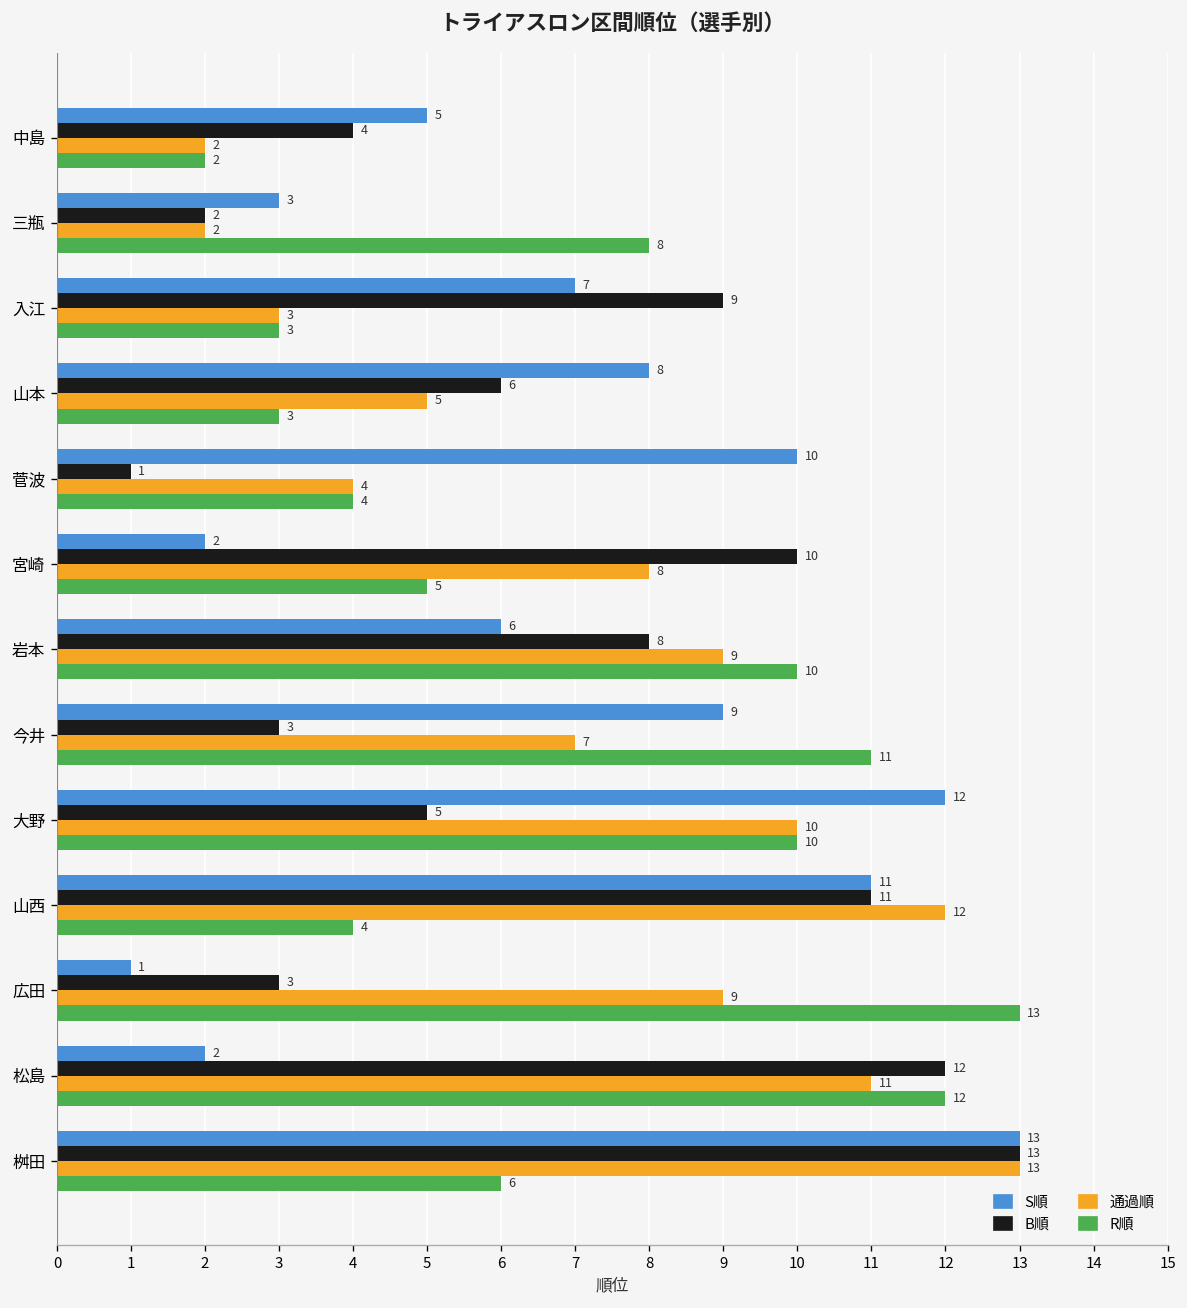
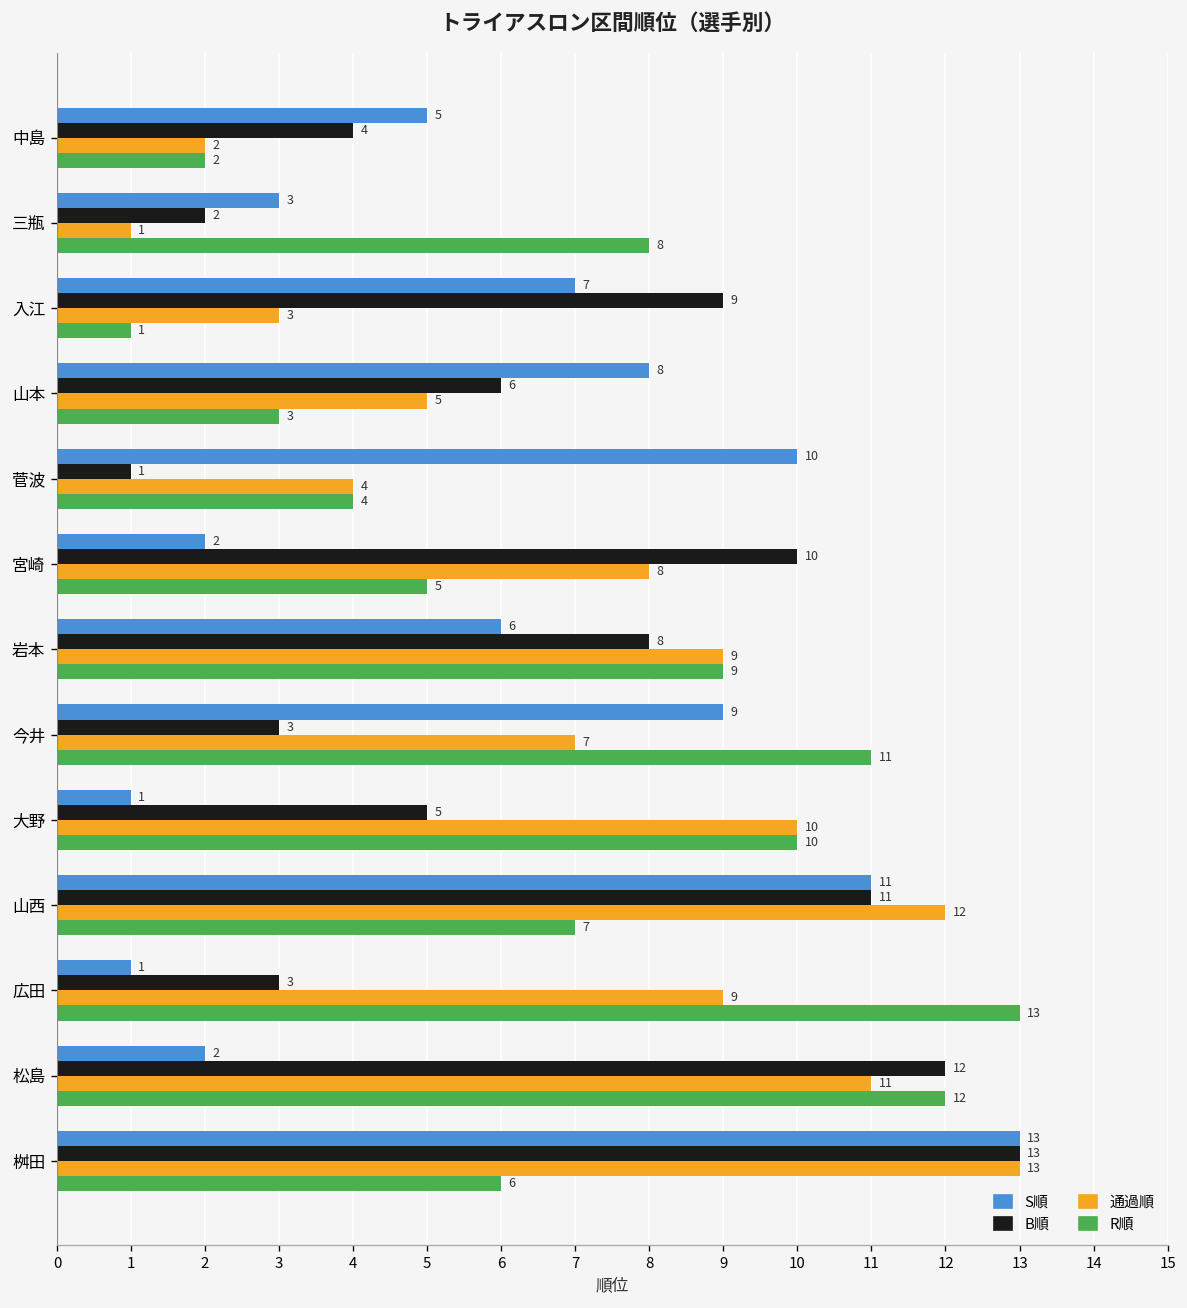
  {
    "S順": {
      "中島": 5,
      "三瓶": 3,
      "入江": 7,
      "山本": 8,
      "菅波": 10,
      "宮崎": 2,
      "岩本": 6,
      "今井": 9,
-     "大野": 12,
+     "大野": 1,
      "山西": 11,
      "広田": 1,
      "松島": 2,
      "桝田": 13
    },
    "B順": {
      "中島": 4,
      "三瓶": 2,
      "入江": 9,
      "山本": 6,
      "菅波": 1,
      "宮崎": 10,
      "岩本": 8,
      "今井": 3,
      "大野": 5,
      "山西": 11,
      "広田": 3,
      "松島": 12,
      "桝田": 13
    },
    "通過順": {
      "中島": 2,
-     "三瓶": 2,
+     "三瓶": 1,
      "入江": 3,
      "山本": 5,
      "菅波": 4,
      "宮崎": 8,
      "岩本": 9,
      "今井": 7,
      "大野": 10,
      "山西": 12,
      "広田": 9,
      "松島": 11,
      "桝田": 13
    },
    "R順": {
      "中島": 2,
      "三瓶": 8,
-     "入江": 3,
+     "入江": 1,
      "山本": 3,
      "菅波": 4,
      "宮崎": 5,
-     "岩本": 10,
+     "岩本": 9,
      "今井": 11,
      "大野": 10,
-     "山西": 4,
+     "山西": 7,
      "広田": 13,
      "松島": 12,
      "桝田": 6
    }
  }
